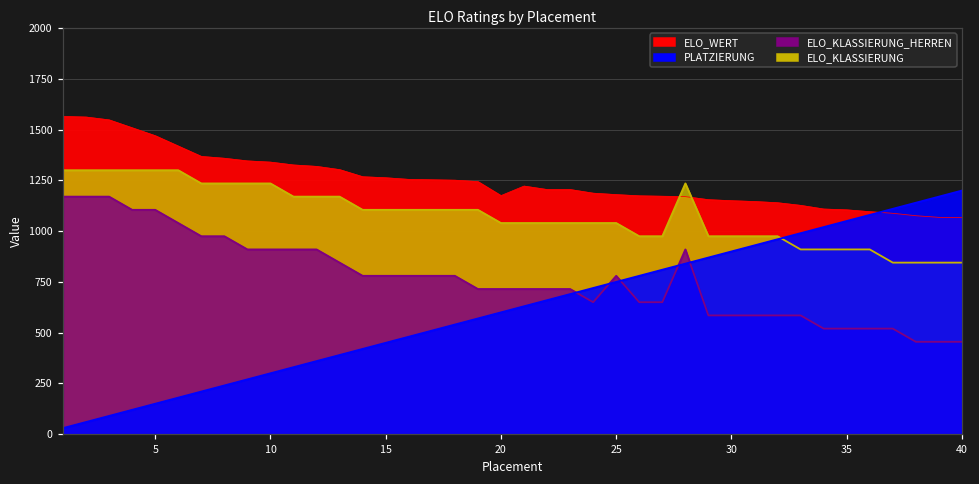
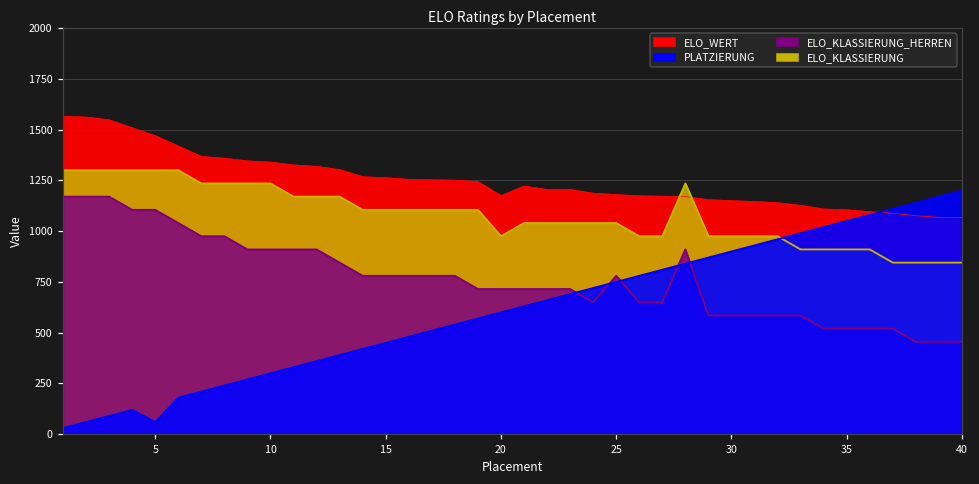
  {
    "ELO_WERT": {
      "5": 1470,
      "10": 1340,
      "15": 1260,
      "20": 1180,
      "25": 1180,
      "30": 1150,
      "35": 1110,
      "40": 1070
    },
    "ELO_KLASSIERUNG": {
      "5": 1300,
      "10": 1240,
      "15": 1110,
-     "20": 1040,
+     "20": 980,
      "25": 1040,
      "30": 980,
      "35": 910,
      "40": 850
    },
    "ELO_KLASSIERUNG_HERREN": {
      "5": 1110,
      "10": 910,
      "15": 780,
      "20": 720,
      "25": 780,
      "30": 590,
      "35": 520,
      "40": 460
    },
    "PLATZIERUNG": {
-     "5": 150,
+     "5": 60,
      "10": 300,
      "15": 450,
      "20": 600,
      "25": 750,
      "30": 900,
      "35": 1050,
      "40": 1200
    }
  }
